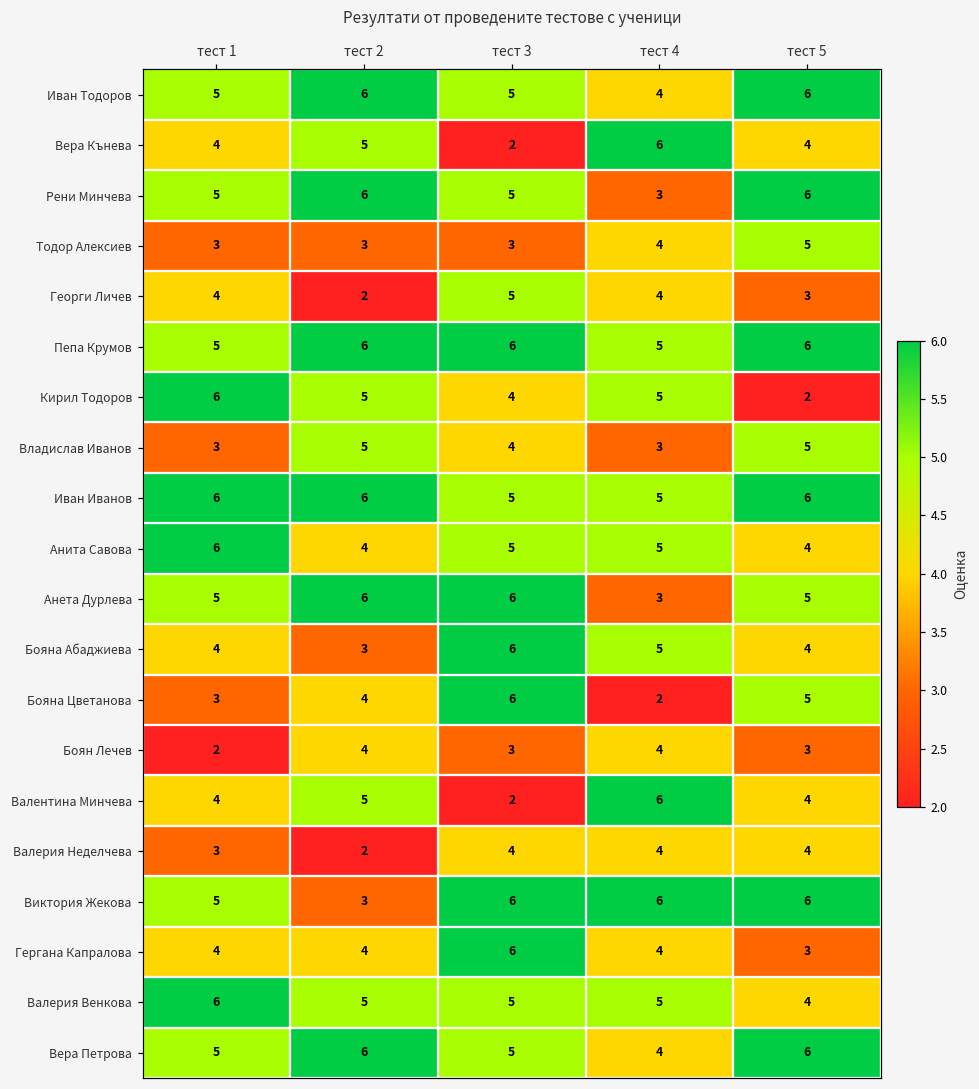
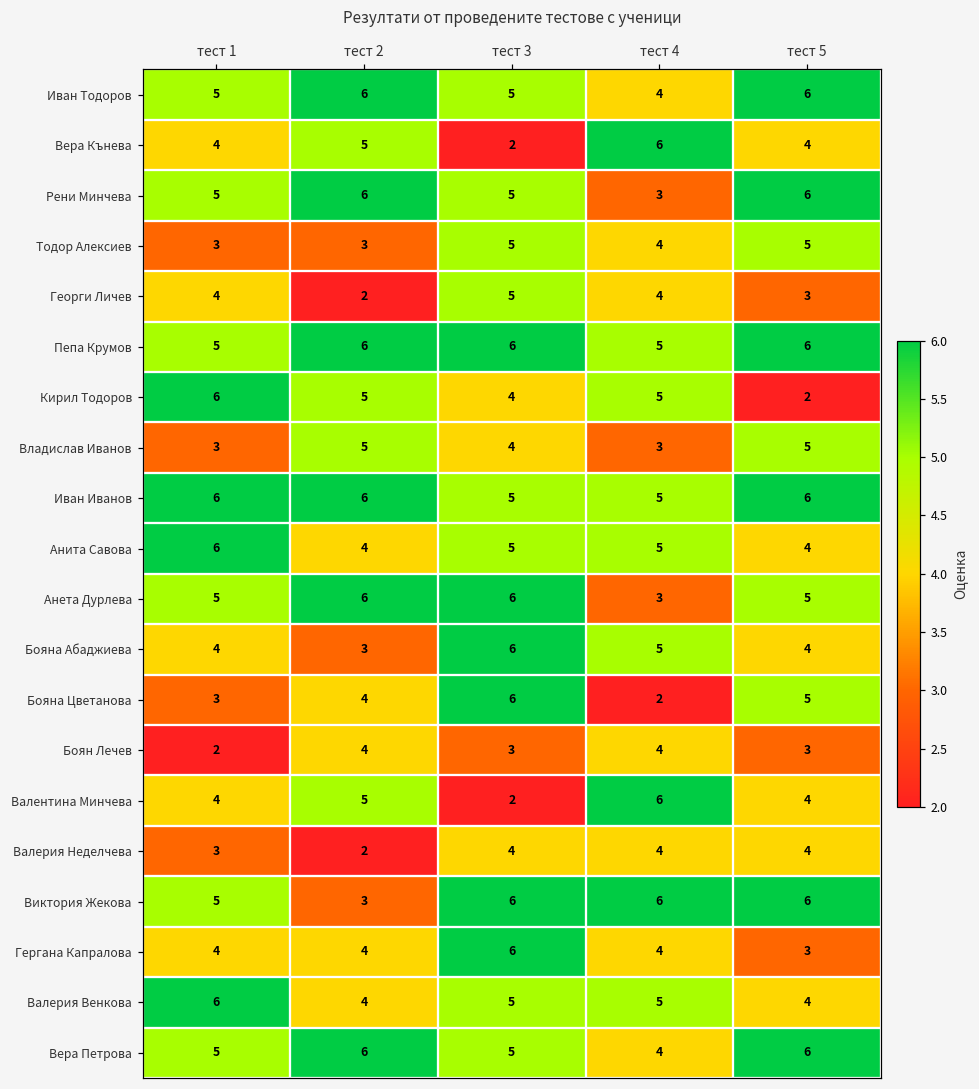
  {
    "Иван Тодоров": {
      "тест 1": 5,
      "тест 2": 6,
      "тест 3": 5,
      "тест 4": 4,
      "тест 5": 6
    },
    "Вера Кънева": {
      "тест 1": 4,
      "тест 2": 5,
      "тест 3": 2,
      "тест 4": 6,
      "тест 5": 4
    },
    "Рени Минчева": {
      "тест 1": 5,
      "тест 2": 6,
      "тест 3": 5,
      "тест 4": 3,
      "тест 5": 6
    },
    "Тодор Алексиев": {
      "тест 1": 3,
      "тест 2": 3,
-     "тест 3": 3,
+     "тест 3": 5,
      "тест 4": 4,
      "тест 5": 5
    },
    "Георги Личев": {
      "тест 1": 4,
      "тест 2": 2,
      "тест 3": 5,
      "тест 4": 4,
      "тест 5": 3
    },
    "Пепа Крумов": {
      "тест 1": 5,
      "тест 2": 6,
      "тест 3": 6,
      "тест 4": 5,
      "тест 5": 6
    },
    "Кирил Тодоров": {
      "тест 1": 6,
      "тест 2": 5,
      "тест 3": 4,
      "тест 4": 5,
      "тест 5": 2
    },
    "Владислав Иванов": {
      "тест 1": 3,
      "тест 2": 5,
      "тест 3": 4,
      "тест 4": 3,
      "тест 5": 5
    },
    "Иван Иванов": {
      "тест 1": 6,
      "тест 2": 6,
      "тест 3": 5,
      "тест 4": 5,
      "тест 5": 6
    },
    "Анита Савова": {
      "тест 1": 6,
      "тест 2": 4,
      "тест 3": 5,
      "тест 4": 5,
      "тест 5": 4
    },
    "Анета Дурлева": {
      "тест 1": 5,
      "тест 2": 6,
      "тест 3": 6,
      "тест 4": 3,
      "тест 5": 5
    },
    "Бояна Абаджиева": {
      "тест 1": 4,
      "тест 2": 3,
      "тест 3": 6,
      "тест 4": 5,
      "тест 5": 4
    },
    "Бояна Цветанова": {
      "тест 1": 3,
      "тест 2": 4,
      "тест 3": 6,
      "тест 4": 2,
      "тест 5": 5
    },
    "Боян Лечев": {
      "тест 1": 2,
      "тест 2": 4,
      "тест 3": 3,
      "тест 4": 4,
      "тест 5": 3
    },
    "Валентина Минчева": {
      "тест 1": 4,
      "тест 2": 5,
      "тест 3": 2,
      "тест 4": 6,
      "тест 5": 4
    },
    "Валерия Неделчева": {
      "тест 1": 3,
      "тест 2": 2,
      "тест 3": 4,
      "тест 4": 4,
      "тест 5": 4
    },
    "Виктория Жекова": {
      "тест 1": 5,
      "тест 2": 3,
      "тест 3": 6,
      "тест 4": 6,
      "тест 5": 6
    },
    "Гергана Капралова": {
      "тест 1": 4,
      "тест 2": 4,
      "тест 3": 6,
      "тест 4": 4,
      "тест 5": 3
    },
    "Валерия Венкова": {
      "тест 1": 6,
-     "тест 2": 5,
+     "тест 2": 4,
      "тест 3": 5,
      "тест 4": 5,
      "тест 5": 4
    },
    "Вера Петрова": {
      "тест 1": 5,
      "тест 2": 6,
      "тест 3": 5,
      "тест 4": 4,
      "тест 5": 6
    }
  }
